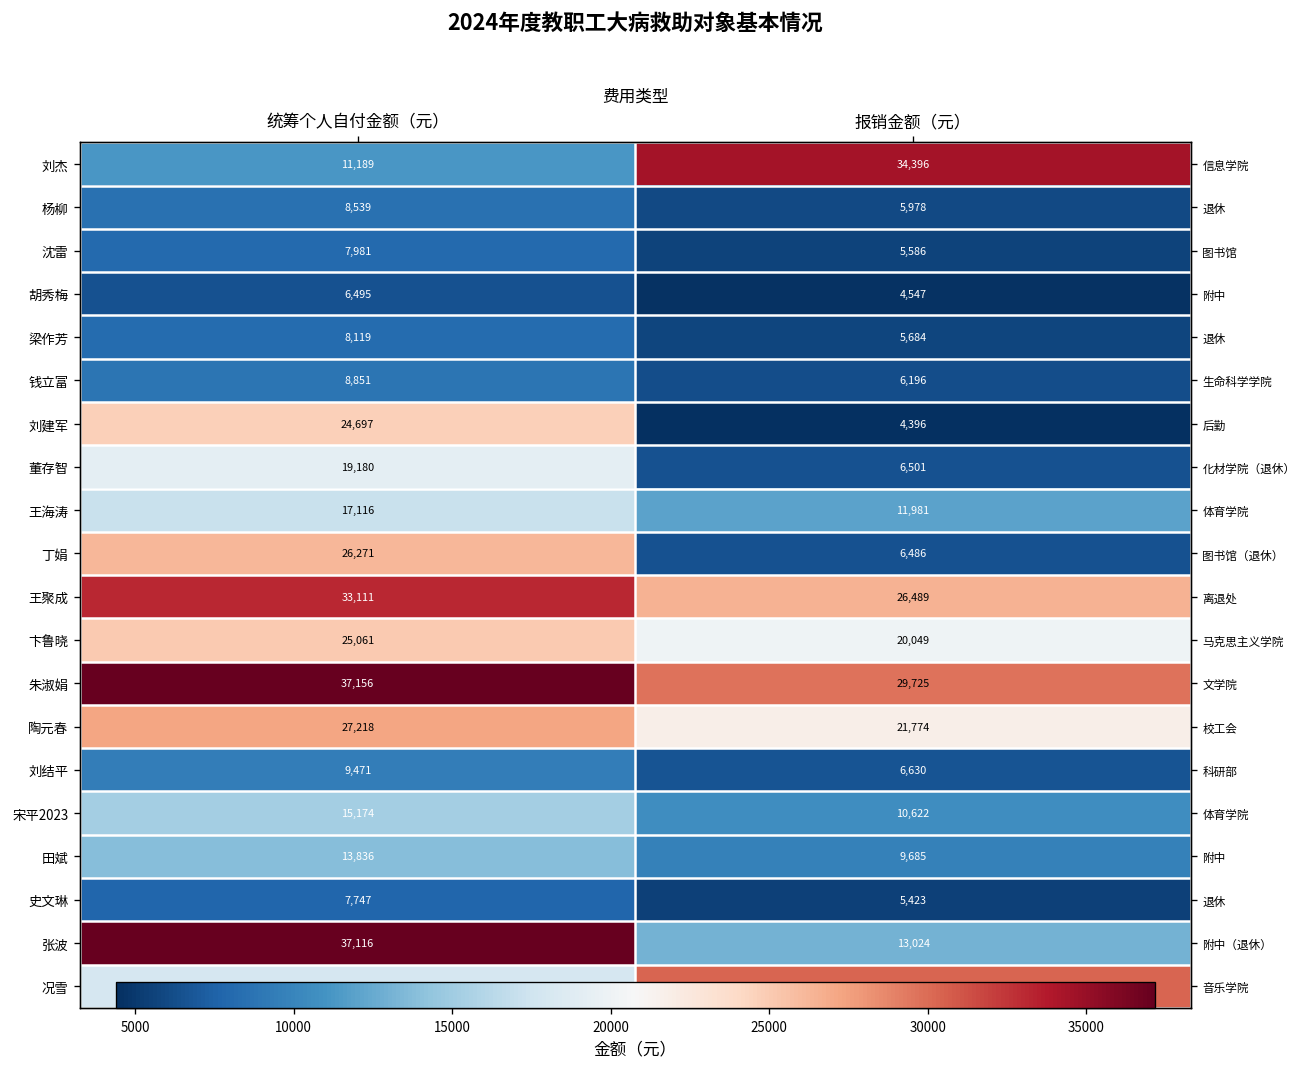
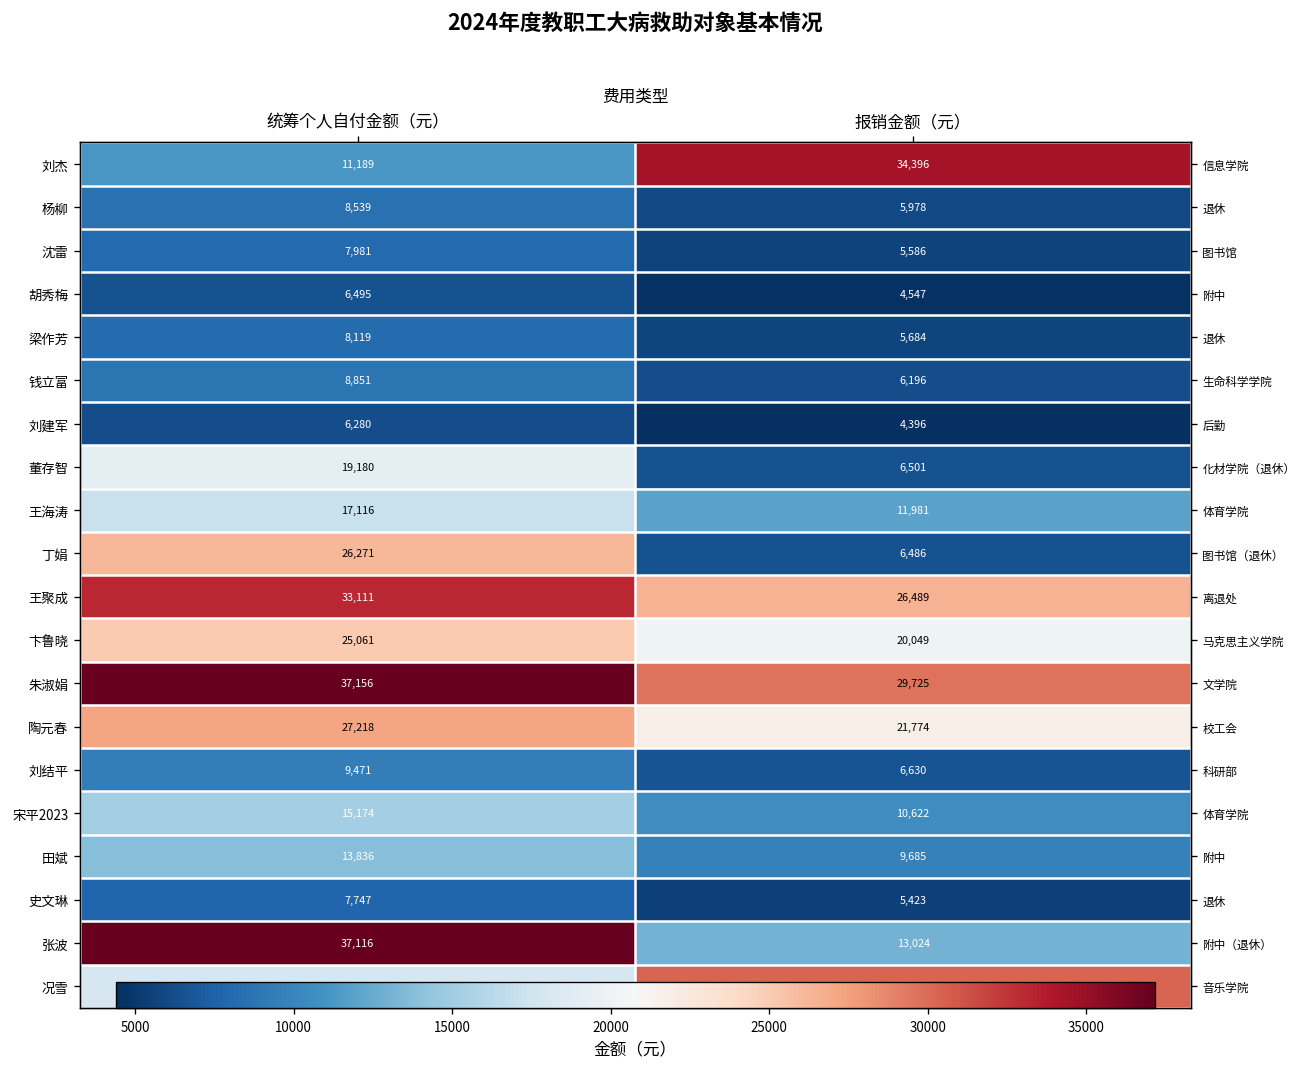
  {
    "刘杰": {
      "统筹个人自付金额（元）": "11,189",
      "报销金额（元）": "34,396"
    },
    "杨柳": {
      "统筹个人自付金额（元）": "8,539",
      "报销金额（元）": "5,978"
    },
    "沈雷": {
      "统筹个人自付金额（元）": "7,981",
      "报销金额（元）": "5,586"
    },
    "胡秀梅": {
      "统筹个人自付金额（元）": "6,495",
      "报销金额（元）": "4,547"
    },
    "梁作芳": {
      "统筹个人自付金额（元）": "8,119",
      "报销金额（元）": "5,684"
    },
    "钱立富": {
      "统筹个人自付金额（元）": "8,851",
      "报销金额（元）": "6,196"
    },
    "刘建军": {
-     "统筹个人自付金额（元）": "24,697",
+     "统筹个人自付金额（元）": "6,280",
      "报销金额（元）": "4,396"
    },
    "董存智": {
      "统筹个人自付金额（元）": "19,180",
      "报销金额（元）": "6,501"
    },
    "王海涛": {
      "统筹个人自付金额（元）": "17,116",
      "报销金额（元）": "11,981"
    },
    "丁娟": {
      "统筹个人自付金额（元）": "26,271",
      "报销金额（元）": "6,486"
    },
    "王聚成": {
      "统筹个人自付金额（元）": "33,111",
      "报销金额（元）": "26,489"
    },
    "卞鲁晓": {
      "统筹个人自付金额（元）": "25,061",
      "报销金额（元）": "20,049"
    },
    "朱淑娟": {
      "统筹个人自付金额（元）": "37,156",
      "报销金额（元）": "29,725"
    },
    "陶元春": {
      "统筹个人自付金额（元）": "27,218",
      "报销金额（元）": "21,774"
    },
    "刘结平": {
      "统筹个人自付金额（元）": "9,471",
      "报销金额（元）": "6,630"
    },
    "宋平2023": {
      "统筹个人自付金额（元）": "15,174",
      "报销金额（元）": "10,622"
    },
    "田斌": {
      "统筹个人自付金额（元）": "13,836",
      "报销金额（元）": "9,685"
    },
    "史文琳": {
      "统筹个人自付金额（元）": "7,747",
      "报销金额（元）": "5,423"
    },
    "张波": {
      "统筹个人自付金额（元）": "37,116",
      "报销金额（元）": "13,024"
    },
    "况雪": {
      "统筹个人自付金额（元）": "17,985",
      "报销金额（元）": "30,317"
    }
  }
